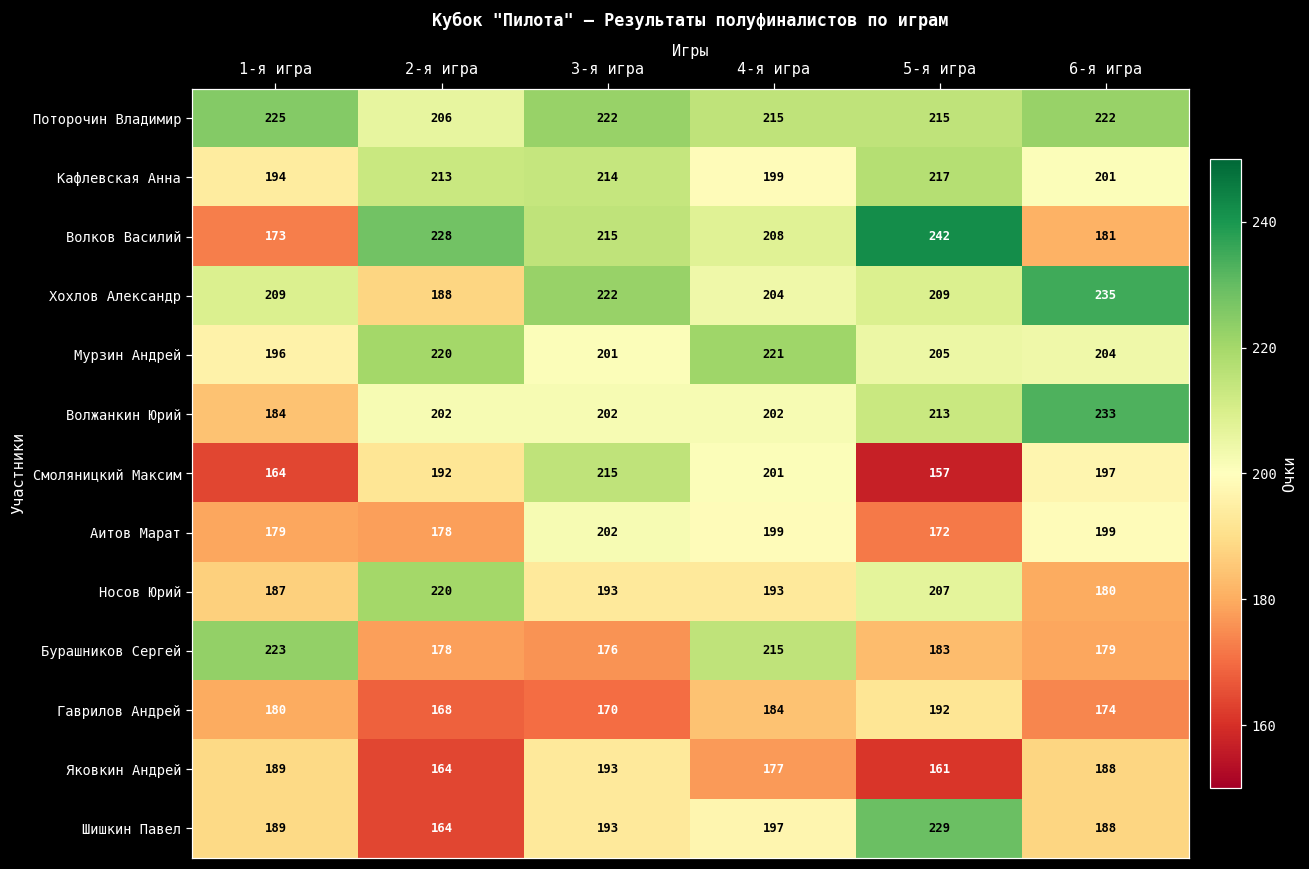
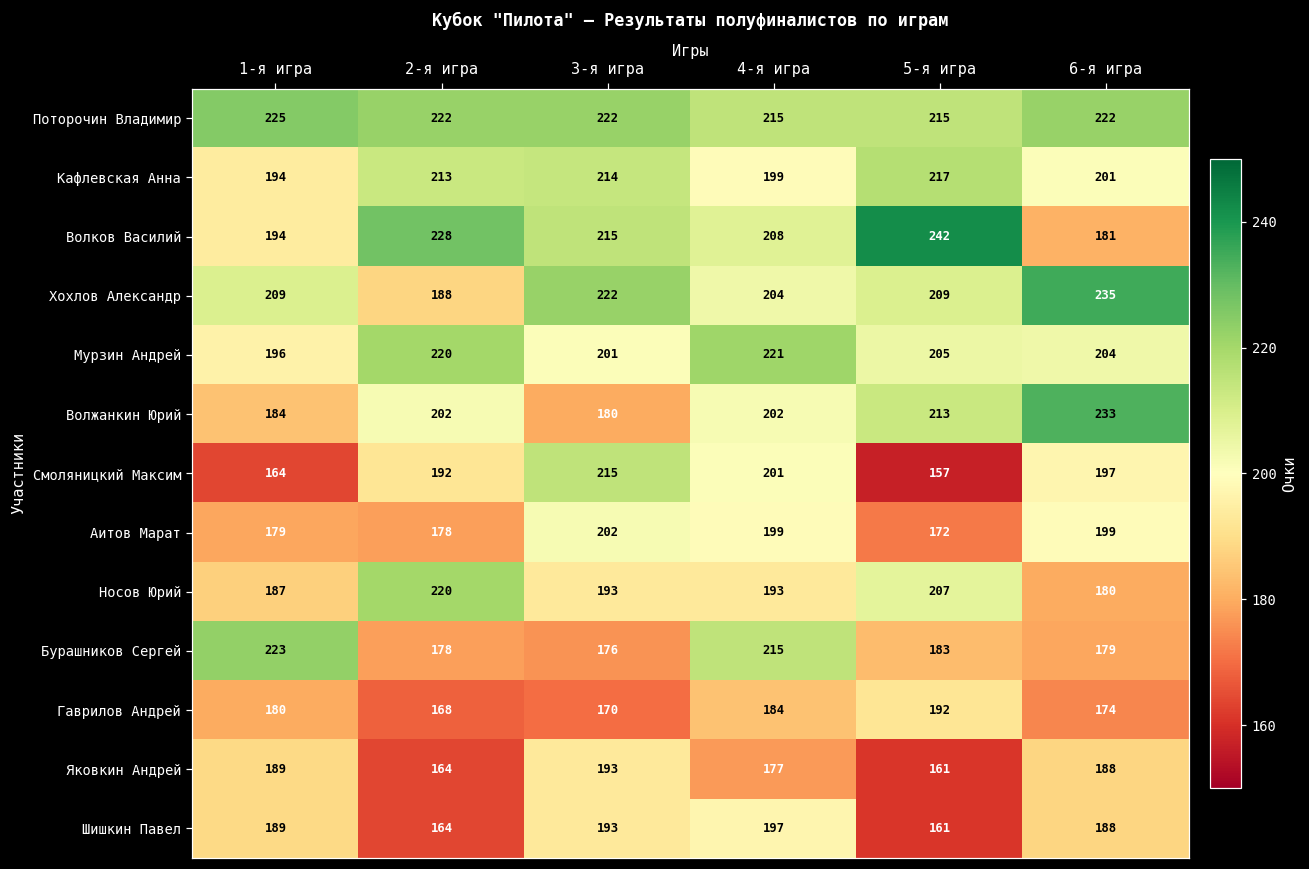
  {
    "Поторочин Владимир": {
      "1-я игра": 225,
-     "2-я игра": 206,
+     "2-я игра": 222,
      "3-я игра": 222,
      "4-я игра": 215,
      "5-я игра": 215,
      "6-я игра": 222
    },
    "Кафлевская Анна": {
      "1-я игра": 194,
      "2-я игра": 213,
      "3-я игра": 214,
      "4-я игра": 199,
      "5-я игра": 217,
      "6-я игра": 201
    },
    "Волков Василий": {
-     "1-я игра": 173,
+     "1-я игра": 194,
      "2-я игра": 228,
      "3-я игра": 215,
      "4-я игра": 208,
      "5-я игра": 242,
      "6-я игра": 181
    },
    "Хохлов Александр": {
      "1-я игра": 209,
      "2-я игра": 188,
      "3-я игра": 222,
      "4-я игра": 204,
      "5-я игра": 209,
      "6-я игра": 235
    },
    "Мурзин Андрей": {
      "1-я игра": 196,
      "2-я игра": 220,
      "3-я игра": 201,
      "4-я игра": 221,
      "5-я игра": 205,
      "6-я игра": 204
    },
    "Волжанкин Юрий": {
      "1-я игра": 184,
      "2-я игра": 202,
-     "3-я игра": 202,
+     "3-я игра": 180,
      "4-я игра": 202,
      "5-я игра": 213,
      "6-я игра": 233
    },
    "Смоляницкий Максим": {
      "1-я игра": 164,
      "2-я игра": 192,
      "3-я игра": 215,
      "4-я игра": 201,
      "5-я игра": 157,
      "6-я игра": 197
    },
    "Аитов Марат": {
      "1-я игра": 179,
      "2-я игра": 178,
      "3-я игра": 202,
      "4-я игра": 199,
      "5-я игра": 172,
      "6-я игра": 199
    },
    "Носов Юрий": {
      "1-я игра": 187,
      "2-я игра": 220,
      "3-я игра": 193,
      "4-я игра": 193,
      "5-я игра": 207,
      "6-я игра": 180
    },
    "Бурашников Сергей": {
      "1-я игра": 223,
      "2-я игра": 178,
      "3-я игра": 176,
      "4-я игра": 215,
      "5-я игра": 183,
      "6-я игра": 179
    },
    "Гаврилов Андрей": {
      "1-я игра": 180,
      "2-я игра": 168,
      "3-я игра": 170,
      "4-я игра": 184,
      "5-я игра": 192,
      "6-я игра": 174
    },
    "Яковкин Андрей": {
      "1-я игра": 189,
      "2-я игра": 164,
      "3-я игра": 193,
      "4-я игра": 177,
      "5-я игра": 161,
      "6-я игра": 188
    },
    "Шишкин Павел": {
      "1-я игра": 189,
      "2-я игра": 164,
      "3-я игра": 193,
      "4-я игра": 197,
-     "5-я игра": 229,
+     "5-я игра": 161,
      "6-я игра": 188
    }
  }
